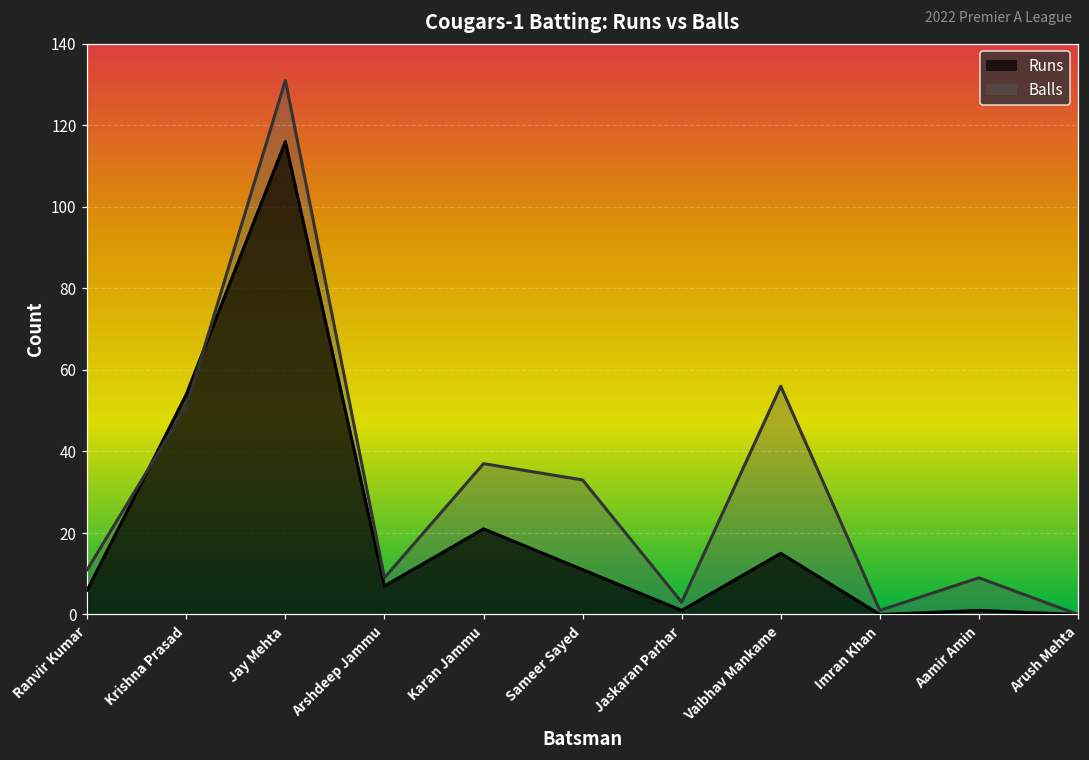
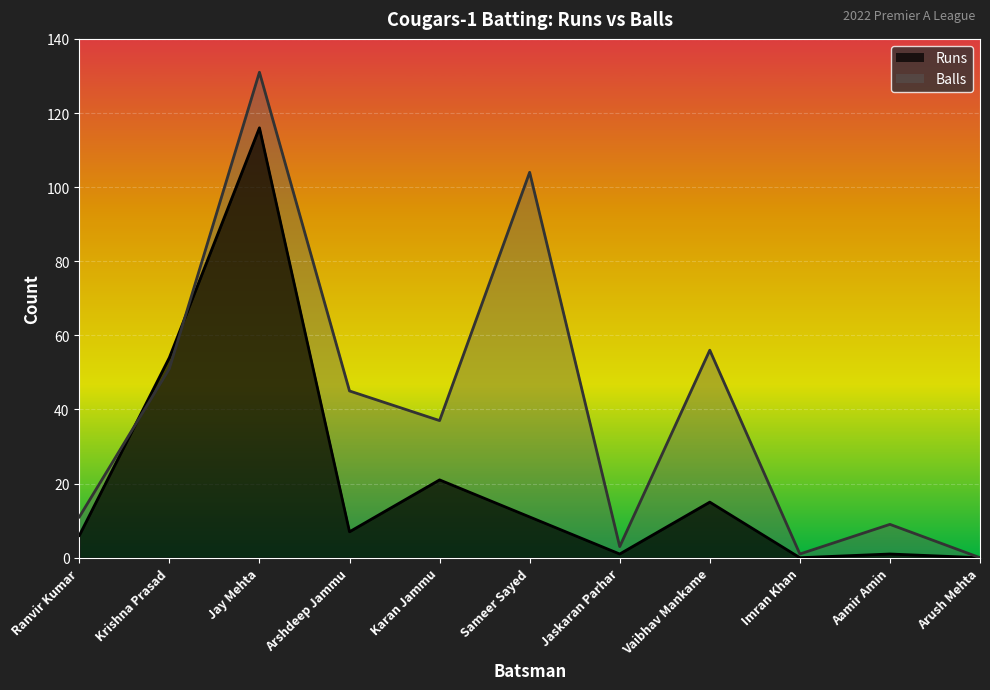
  {
    "Runs": {
      "Ranvir Kumar": 6,
      "Krishna Prasad": 54,
      "Jay Mehta": 116,
      "Arshdeep Jammu": 7,
      "Karan Jammu": 21,
      "Sameer Sayed": 11,
      "Jaskaran Parhar": 1,
      "Vaibhav Mankame": 15,
      "Imran Khan": 0,
      "Aamir Amin": 1
    },
    "Balls": {
      "Ranvir Kumar": 11,
      "Krishna Prasad": 51,
      "Jay Mehta": 131,
-     "Arshdeep Jammu": 9,
+     "Arshdeep Jammu": 45,
      "Karan Jammu": 37,
-     "Sameer Sayed": 33,
+     "Sameer Sayed": 104,
      "Jaskaran Parhar": 3,
      "Vaibhav Mankame": 56,
      "Imran Khan": 1,
      "Aamir Amin": 9
    }
  }
